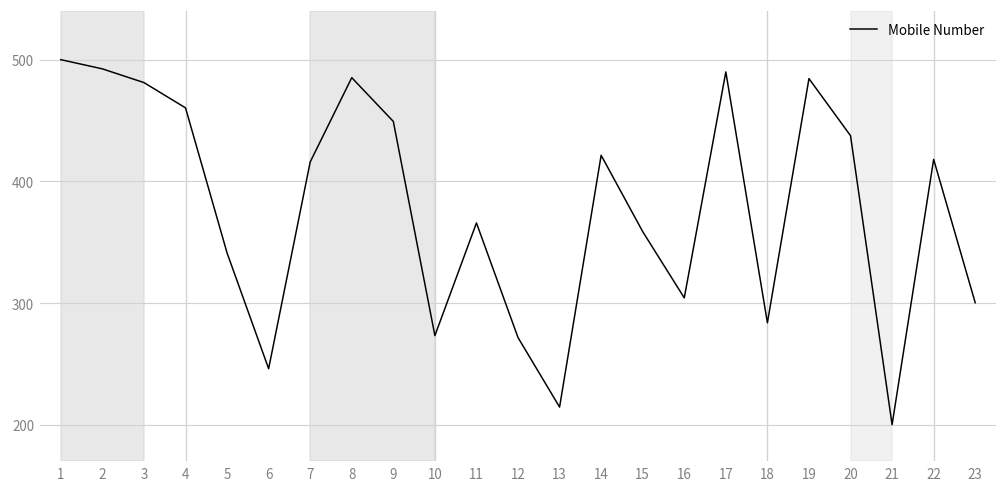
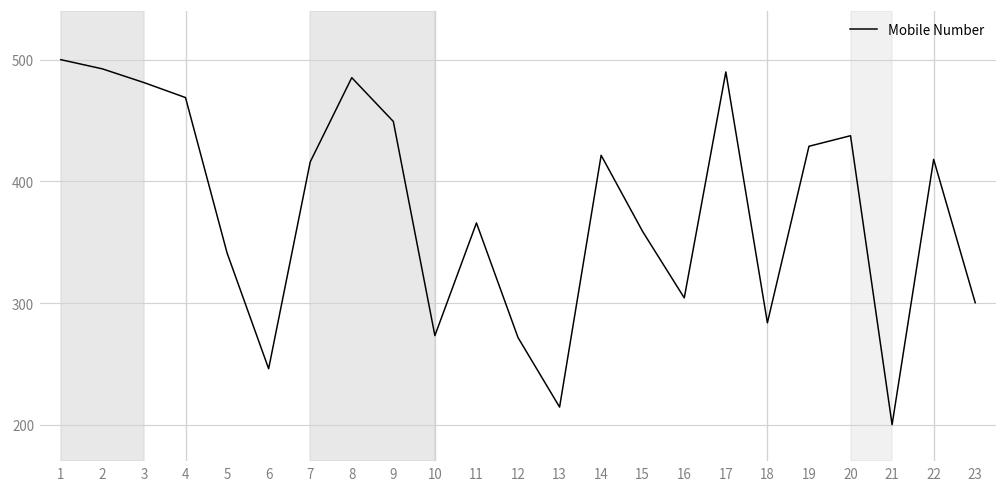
  {
    "1": 500,
    "2": 492,
    "3": 481,
-   "4": 460,
+   "4": 469,
    "5": 341,
    "6": 246,
    "7": 416,
    "8": 485,
    "9": 449,
    "10": 273,
    "11": 366,
    "12": 272,
    "13": 214,
    "14": 421,
    "15": 359,
    "16": 304,
    "17": 490,
    "18": 284,
-   "19": 484,
+   "19": 429,
    "20": 438,
    "21": 200,
    "22": 418,
    "23": 300
  }
